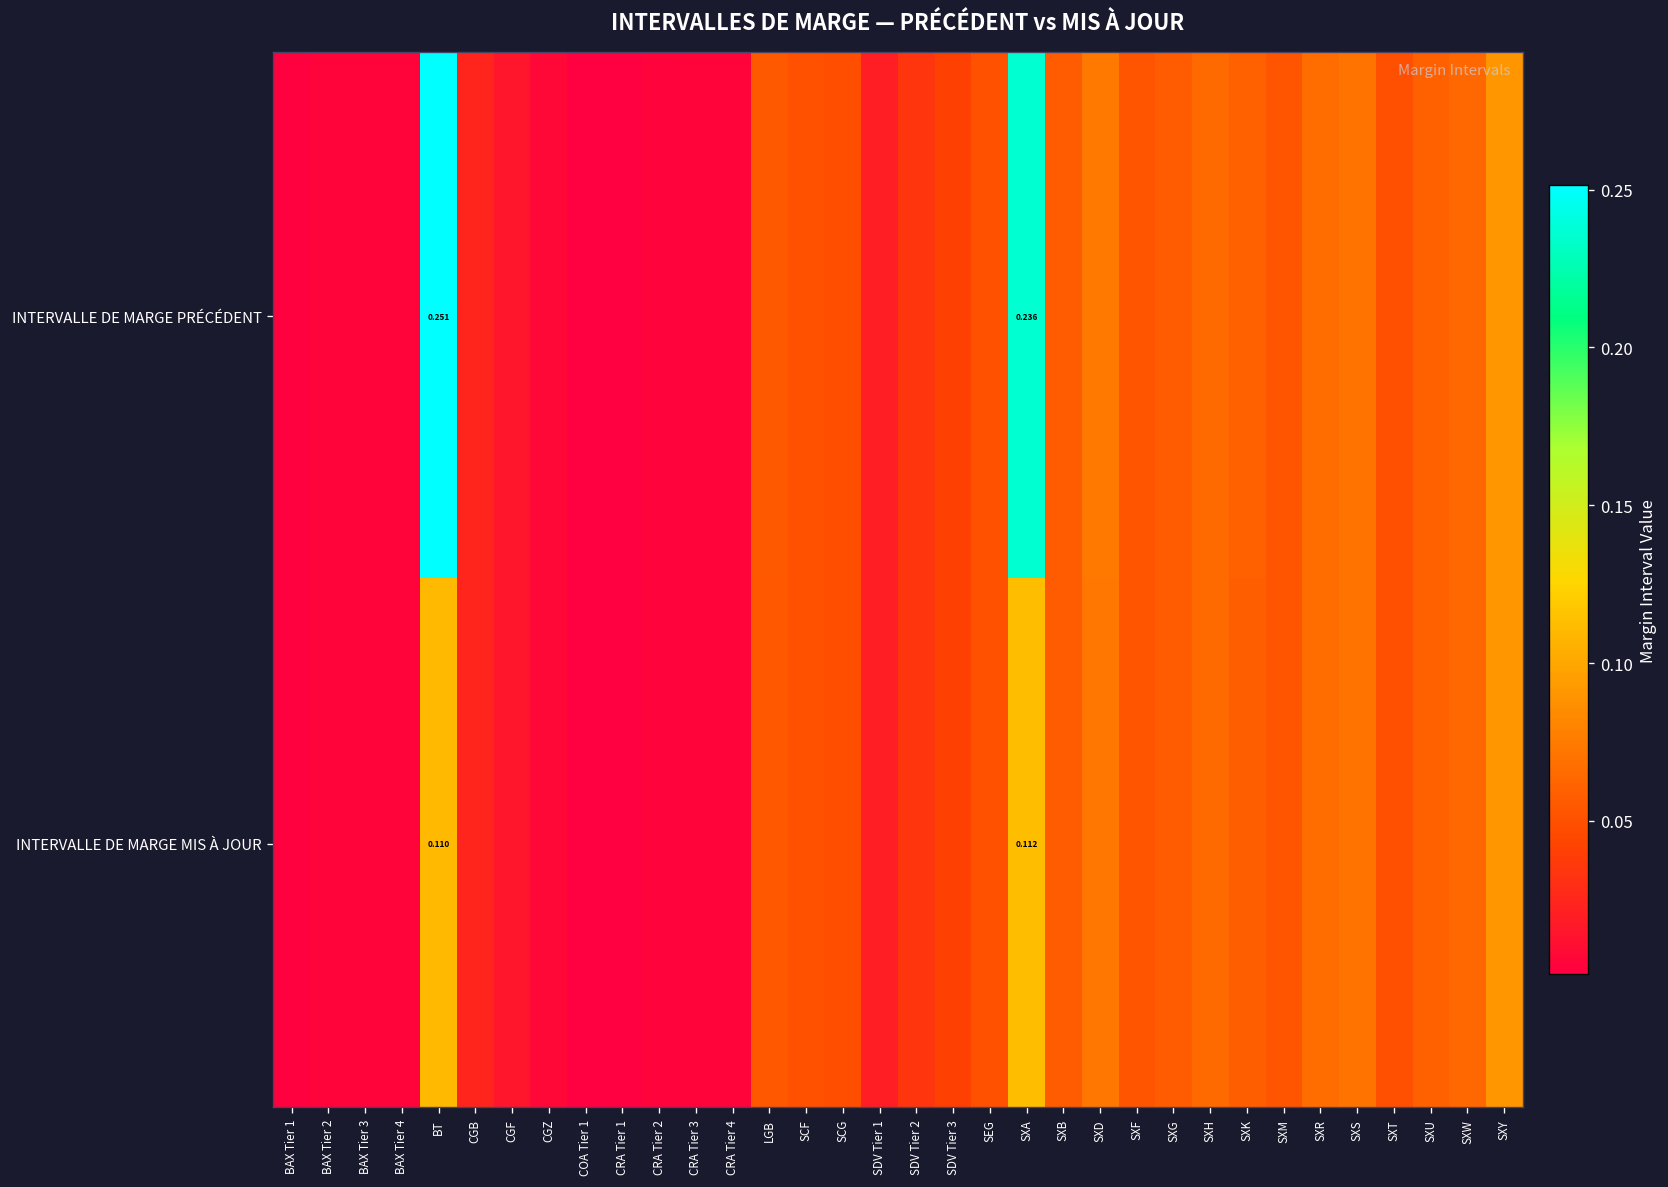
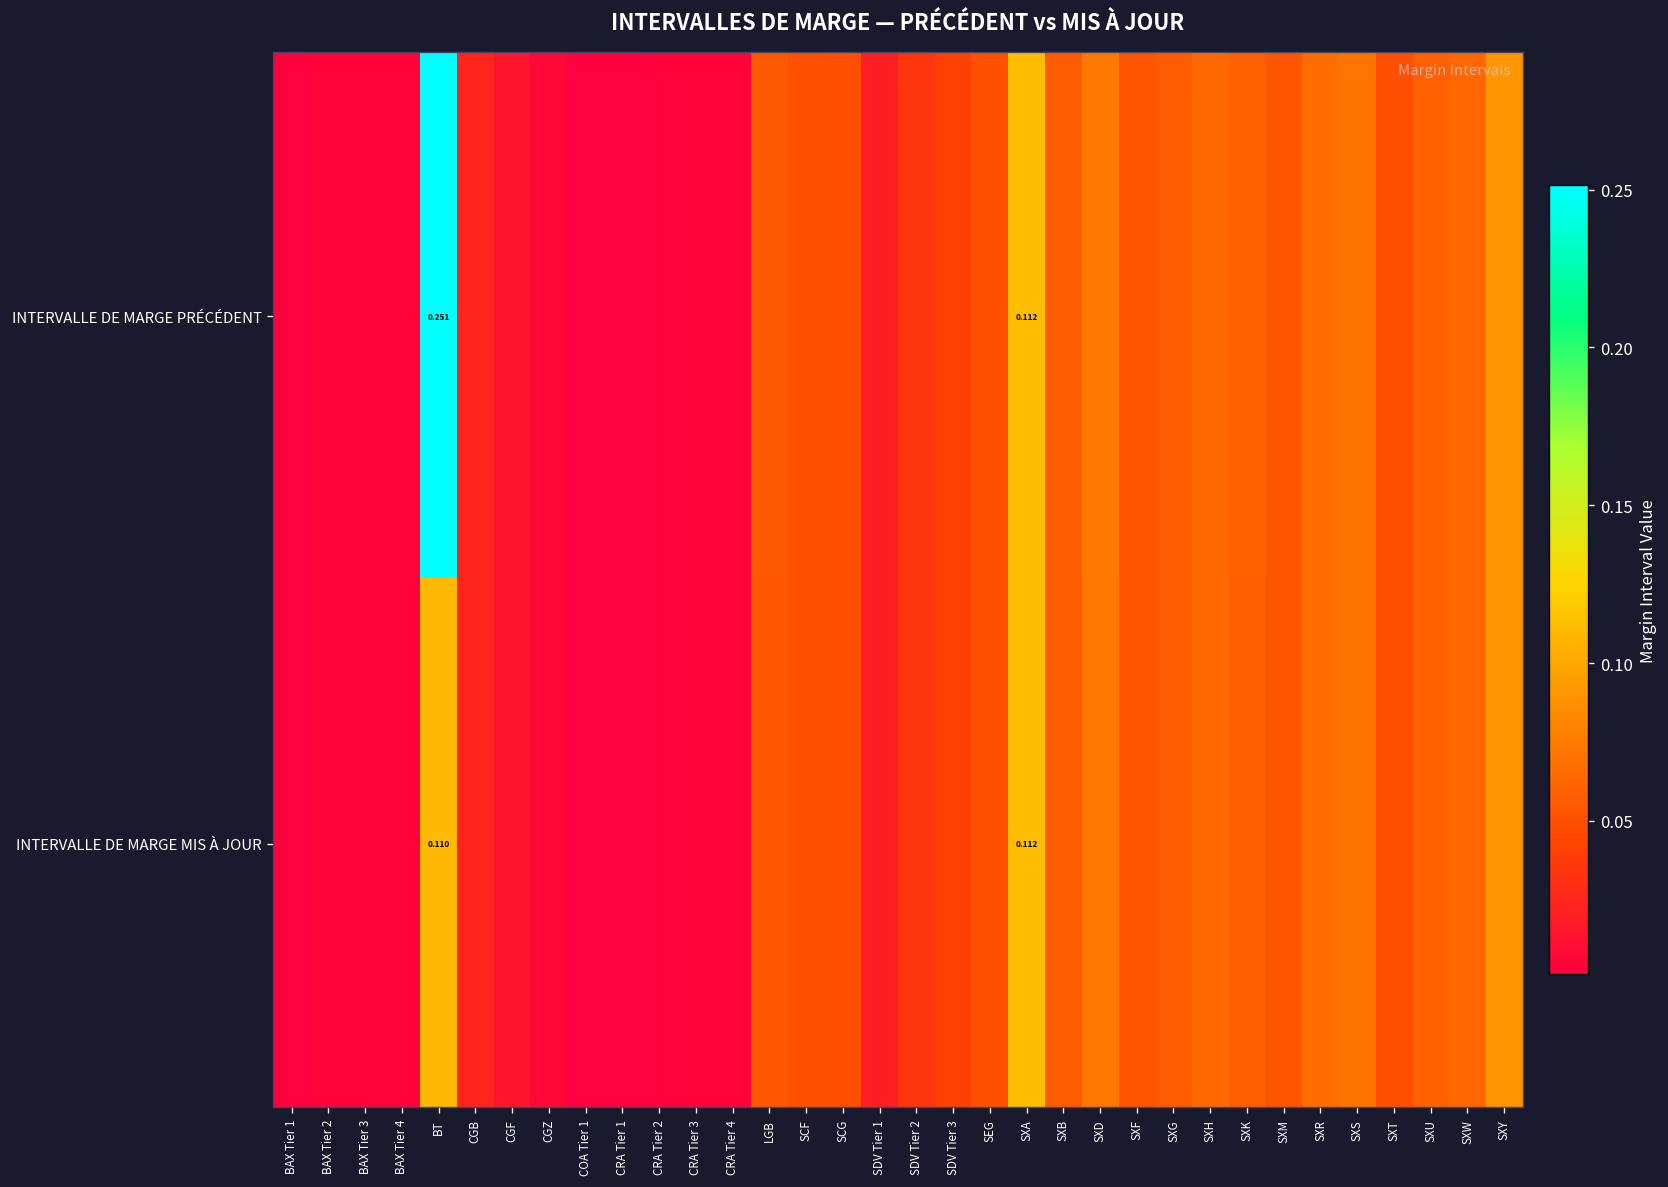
  {
    "INTERVALLE DE MARGE PRÉCÉDENT": {
      "BT": 0.251,
-     "SXA": 0.236
+     "SXA": 0.112
    },
    "INTERVALLE DE MARGE MIS À JOUR": {
      "BT": 0.110,
      "SXA": 0.112
    }
  }
